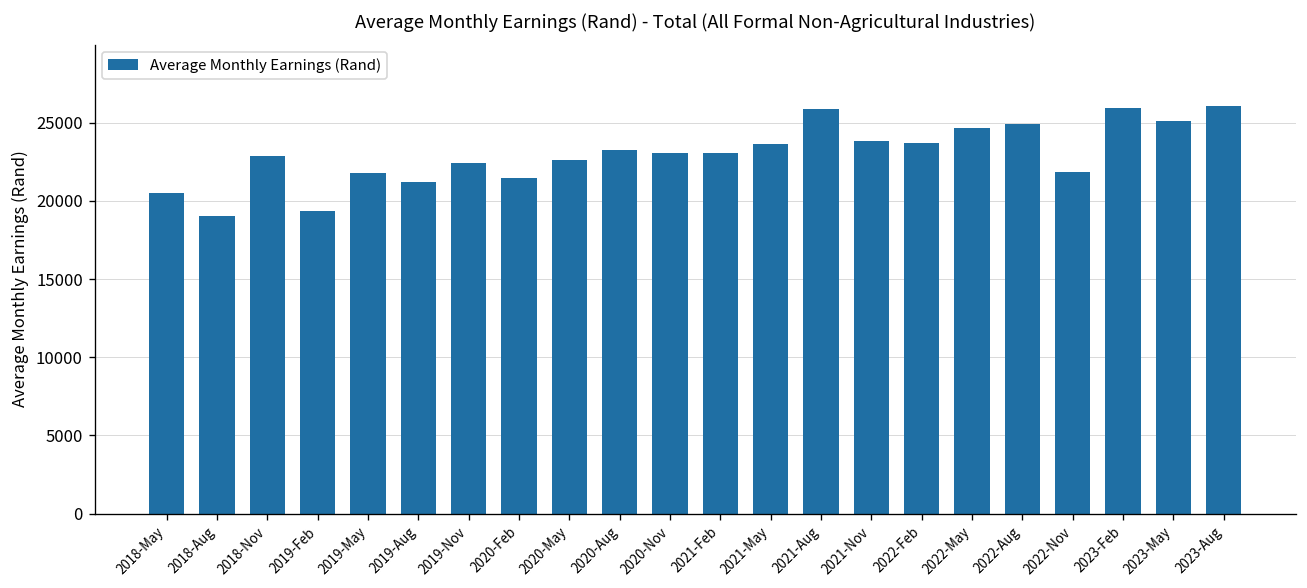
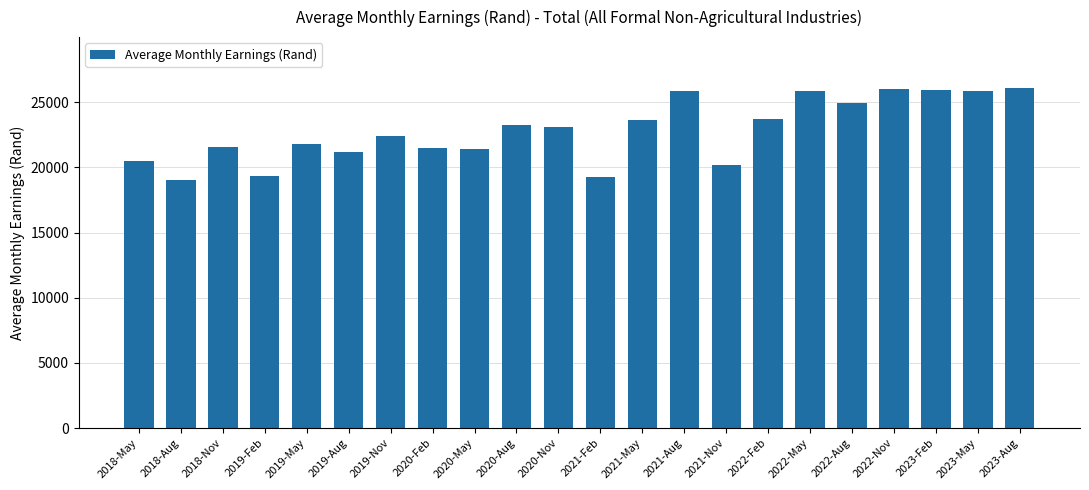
  {
    "2018-May": 20500,
    "2018-Aug": 19000,
-   "2018-Nov": 22900,
+   "2018-Nov": 21500,
    "2019-Feb": 19400,
    "2019-May": 21800,
    "2019-Aug": 21200,
    "2019-Nov": 22400,
    "2020-Feb": 21500,
-   "2020-May": 22600,
+   "2020-May": 21400,
    "2020-Aug": 23300,
    "2020-Nov": 23100,
-   "2021-Feb": 23100,
+   "2021-Feb": 19300,
    "2021-May": 23600,
    "2021-Aug": 25900,
-   "2021-Nov": 23800,
+   "2021-Nov": 20100,
    "2022-Feb": 23700,
-   "2022-May": 24700,
+   "2022-May": 25900,
    "2022-Aug": 24900,
-   "2022-Nov": 21800,
+   "2022-Nov": 26000,
    "2023-Feb": 25900,
-   "2023-May": 25100,
+   "2023-May": 25900,
    "2023-Aug": 26100
  }
